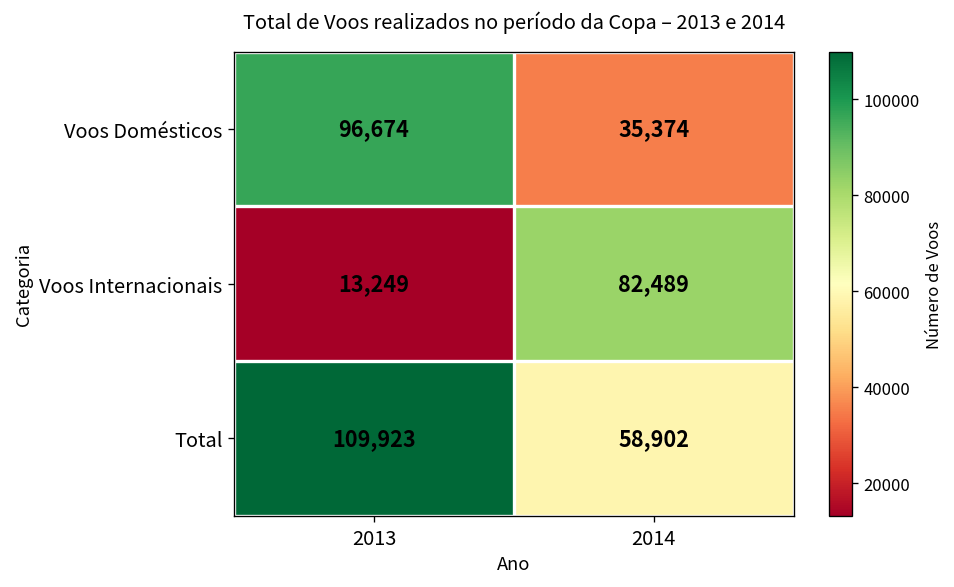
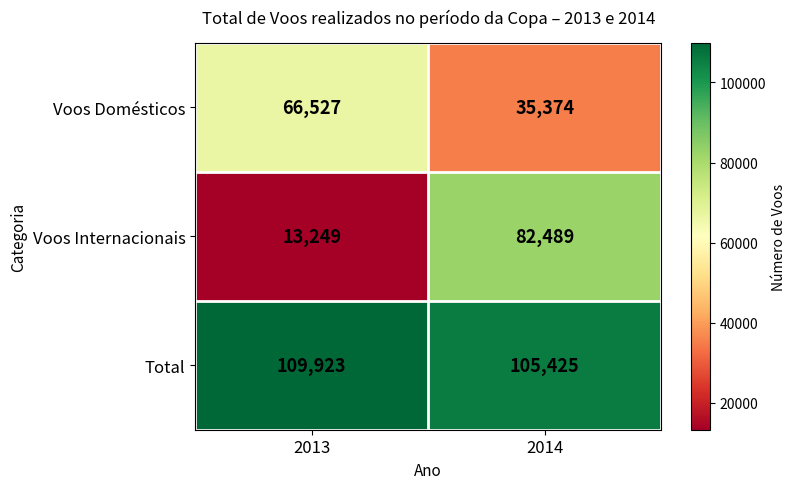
  {
    "Voos Domésticos": {
-     "2013": "96,674",
+     "2013": "66,527",
      "2014": "35,374"
    },
    "Voos Internacionais": {
      "2013": "13,249",
      "2014": "82,489"
    },
    "Total": {
      "2013": "109,923",
-     "2014": "58,902"
+     "2014": "105,425"
    }
  }
